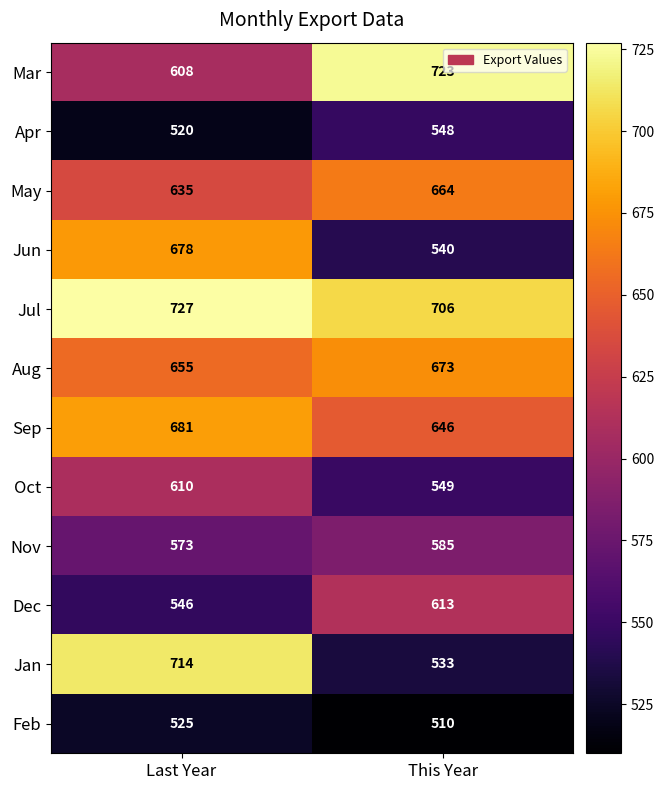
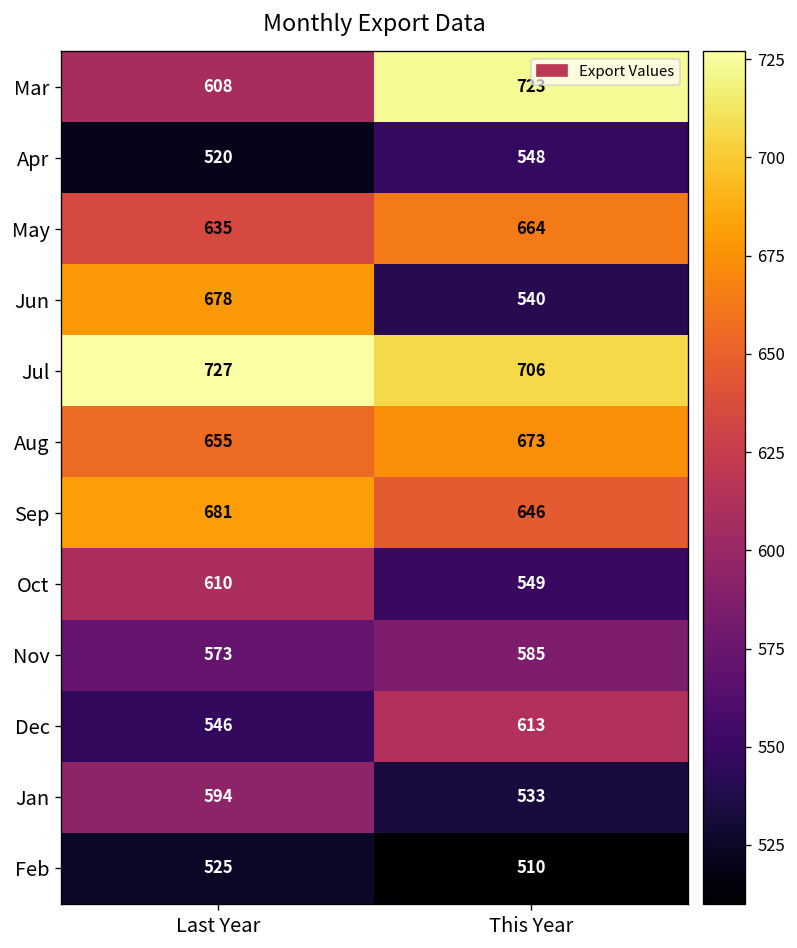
  {
    "Mar": {
      "Last Year": 608
    },
    "Apr": {
      "Last Year": 520,
      "This Year": 548
    },
    "May": {
      "Last Year": 635,
      "This Year": 664
    },
    "Jun": {
      "Last Year": 678,
      "This Year": 540
    },
    "Jul": {
      "Last Year": 727,
      "This Year": 706
    },
    "Aug": {
      "Last Year": 655,
      "This Year": 673
    },
    "Sep": {
      "Last Year": 681,
      "This Year": 646
    },
    "Oct": {
      "Last Year": 610,
      "This Year": 549
    },
    "Nov": {
      "Last Year": 573,
      "This Year": 585
    },
    "Dec": {
      "Last Year": 546,
      "This Year": 613
    },
    "Jan": {
-     "Last Year": 714,
+     "Last Year": 594,
      "This Year": 533
    },
    "Feb": {
      "Last Year": 525,
      "This Year": 510
    }
  }
